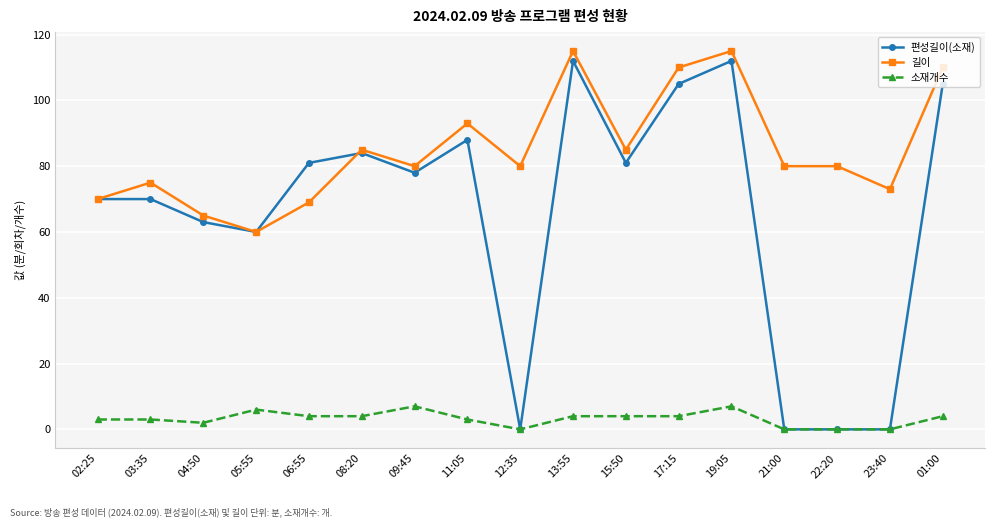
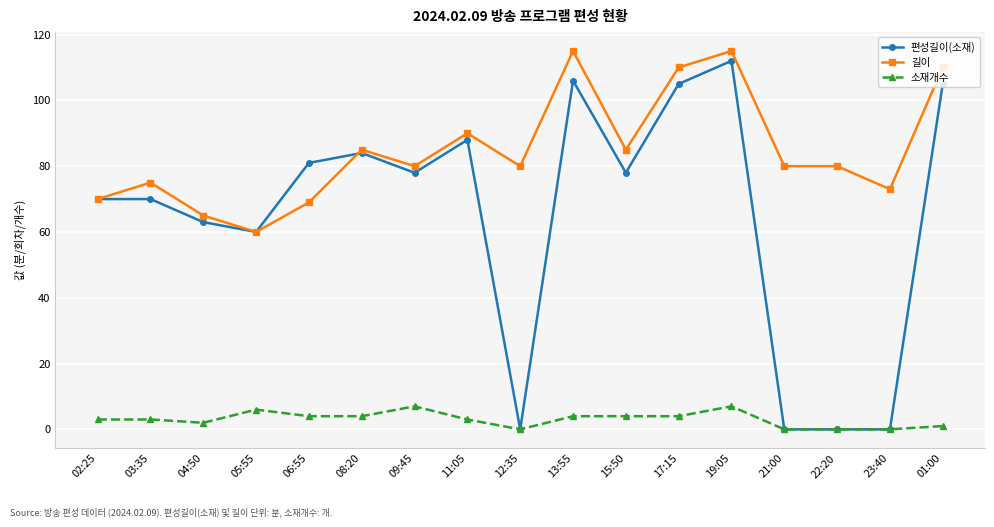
  {
    "편성길이(소재)": {
      "03:35": 70,
      "04:50": 63,
      "06:55": 81,
      "08:20": 84,
      "09:45": 78,
      "11:05": 88,
-     "13:55": 112,
-     "15:50": 81,
+     "13:55": 106,
+     "15:50": 78,
      "17:15": 105,
      "19:05": 112
    },
    "길이": {
      "03:35": 75,
      "04:50": 65,
      "06:55": 69,
      "08:20": 85,
      "09:45": 80,
-     "11:05": 93,
+     "11:05": 90,
      "12:35": 80,
      "13:55": 115,
      "15:50": 85,
      "17:15": 110,
      "19:05": 115,
      "21:00": 80,
      "22:20": 80,
      "23:40": 73
    },
    "소재개수": {
      "02:25": 3,
      "03:35": 3,
      "04:50": 2,
      "05:55": 6,
      "06:55": 4,
      "08:20": 4,
      "09:45": 7,
      "11:05": 3,
      "13:55": 4,
      "15:50": 4,
      "17:15": 4,
      "19:05": 7,
-     "01:00": 4
+     "01:00": 1
    }
  }
